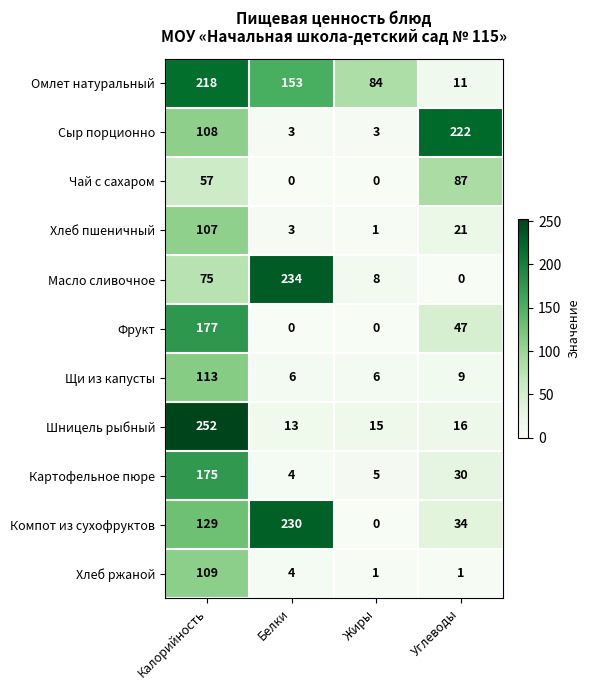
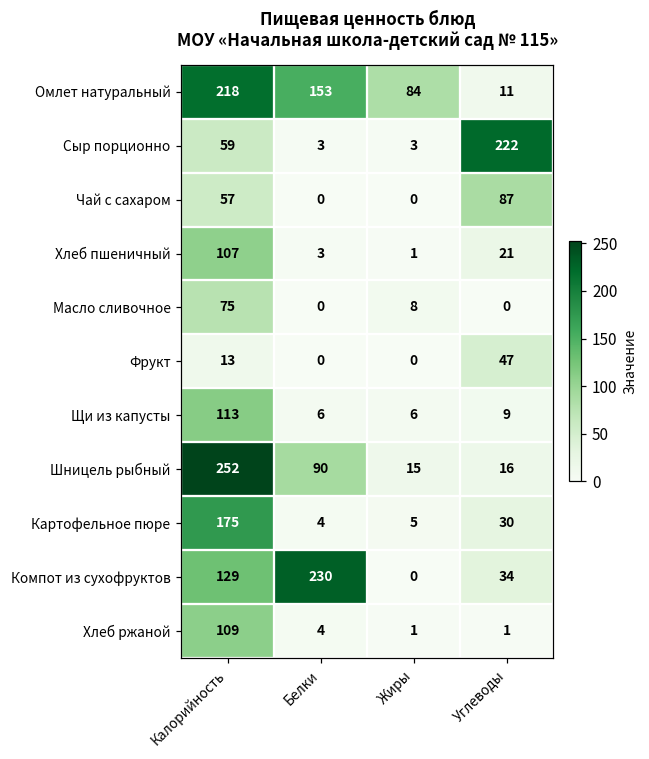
  {
    "Омлет натуральный": {
      "Калорийность": 218,
      "Белки": 153,
      "Жиры": 84,
      "Углеводы": 11
    },
    "Сыр порционно": {
-     "Калорийность": 108,
+     "Калорийность": 59,
      "Белки": 3,
      "Жиры": 3,
      "Углеводы": 222
    },
    "Чай с сахаром": {
      "Калорийность": 57,
      "Белки": 0,
      "Жиры": 0,
      "Углеводы": 87
    },
    "Хлеб пшеничный": {
      "Калорийность": 107,
      "Белки": 3,
      "Жиры": 1,
      "Углеводы": 21
    },
    "Масло сливочное": {
      "Калорийность": 75,
-     "Белки": 234,
+     "Белки": 0,
      "Жиры": 8,
      "Углеводы": 0
    },
    "Фрукт": {
-     "Калорийность": 177,
+     "Калорийность": 13,
      "Белки": 0,
      "Жиры": 0,
      "Углеводы": 47
    },
    "Щи из капусты": {
      "Калорийность": 113,
      "Белки": 6,
      "Жиры": 6,
      "Углеводы": 9
    },
    "Шницель рыбный": {
      "Калорийность": 252,
-     "Белки": 13,
+     "Белки": 90,
      "Жиры": 15,
      "Углеводы": 16
    },
    "Картофельное пюре": {
      "Калорийность": 175,
      "Белки": 4,
      "Жиры": 5,
      "Углеводы": 30
    },
    "Компот из сухофруктов": {
      "Калорийность": 129,
      "Белки": 230,
      "Жиры": 0,
      "Углеводы": 34
    },
    "Хлеб ржаной": {
      "Калорийность": 109,
      "Белки": 4,
      "Жиры": 1,
      "Углеводы": 1
    }
  }
